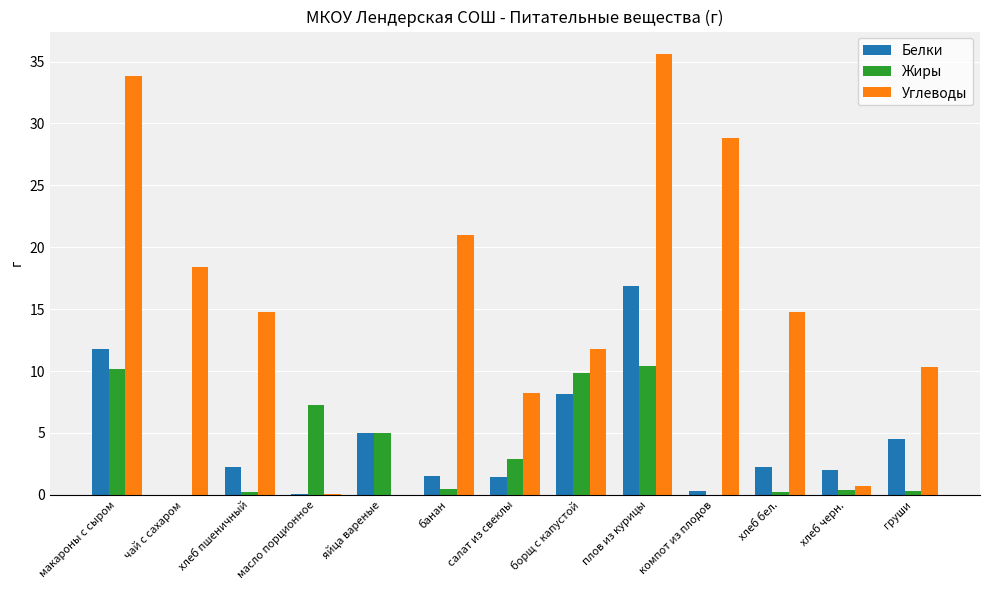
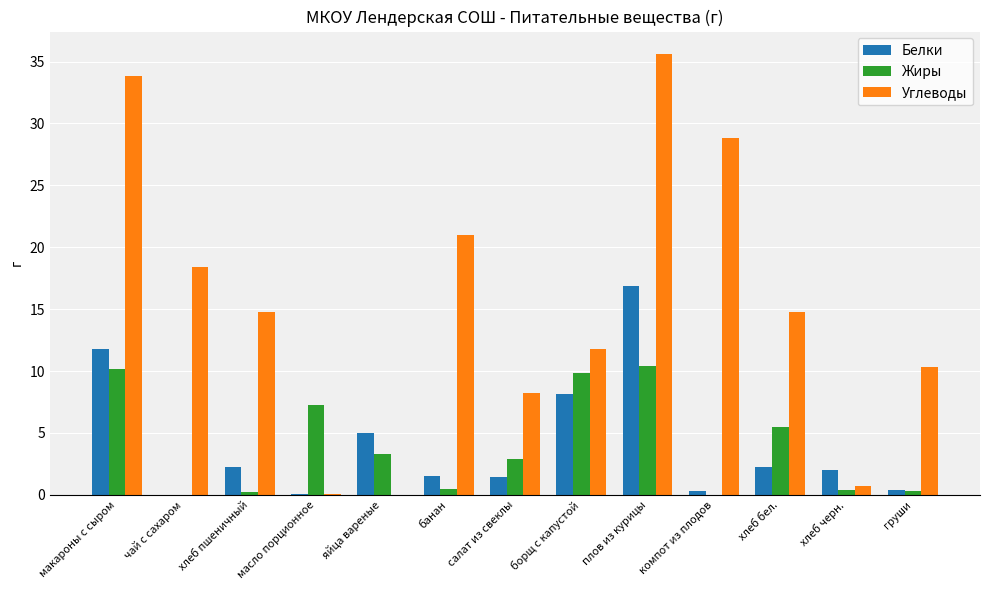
  {
    "Белки": {
      "макароны с сыром": 11.8,
      "чай с сахаром": 0.0,
      "хлеб пшеничный": 2.3,
      "яйца вареные": 5.0,
      "банан": 1.5,
      "салат из свеклы": 1.4,
      "борщ с капустой": 8.2,
      "плов из курицы": 16.9,
      "компот из плодов": 0.3,
      "хлеб бел.": 2.3,
      "хлеб черн.": 2.0,
-     "груши": 4.5
+     "груши": 0.4
    },
    "Жиры": {
      "макароны с сыром": 10.2,
      "чай с сахаром": 0.0,
      "хлеб пшеничный": 0.2,
      "масло порционное": 7.3,
-     "яйца вареные": 5.0,
+     "яйца вареные": 3.3,
      "банан": 0.5,
      "салат из свеклы": 2.9,
      "борщ с капустой": 9.9,
      "плов из курицы": 10.4,
-     "хлеб бел.": 0.2,
+     "хлеб бел.": 5.5,
      "хлеб черн.": 0.4,
      "груши": 0.3
    },
    "Углеводы": {
      "макароны с сыром": 33.8,
      "чай с сахаром": 18.4,
      "хлеб пшеничный": 14.8,
      "яйца вареные": 0.0,
      "банан": 21.0,
      "салат из свеклы": 8.3,
      "борщ с капустой": 11.8,
      "плов из курицы": 35.6,
      "компот из плодов": 28.8,
      "хлеб бел.": 14.8,
      "хлеб черн.": 0.7,
      "груши": 10.3
    }
  }
